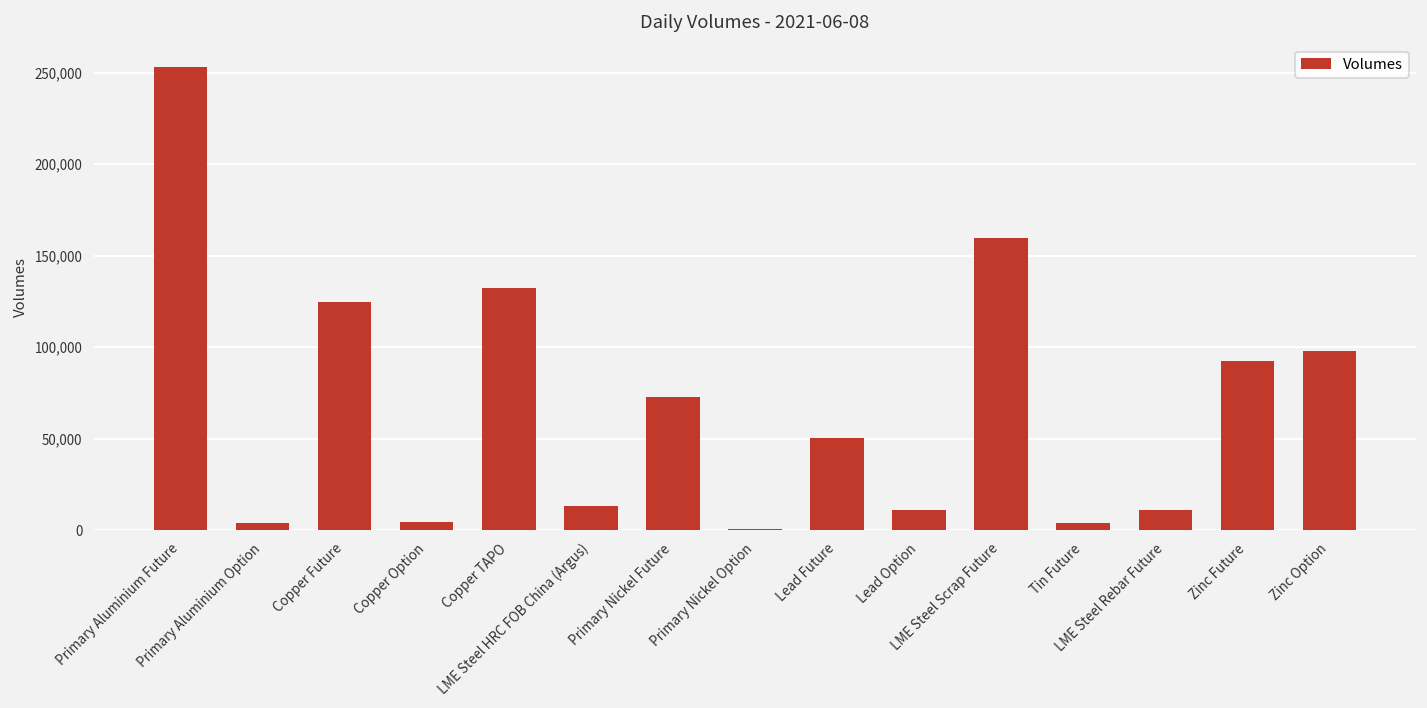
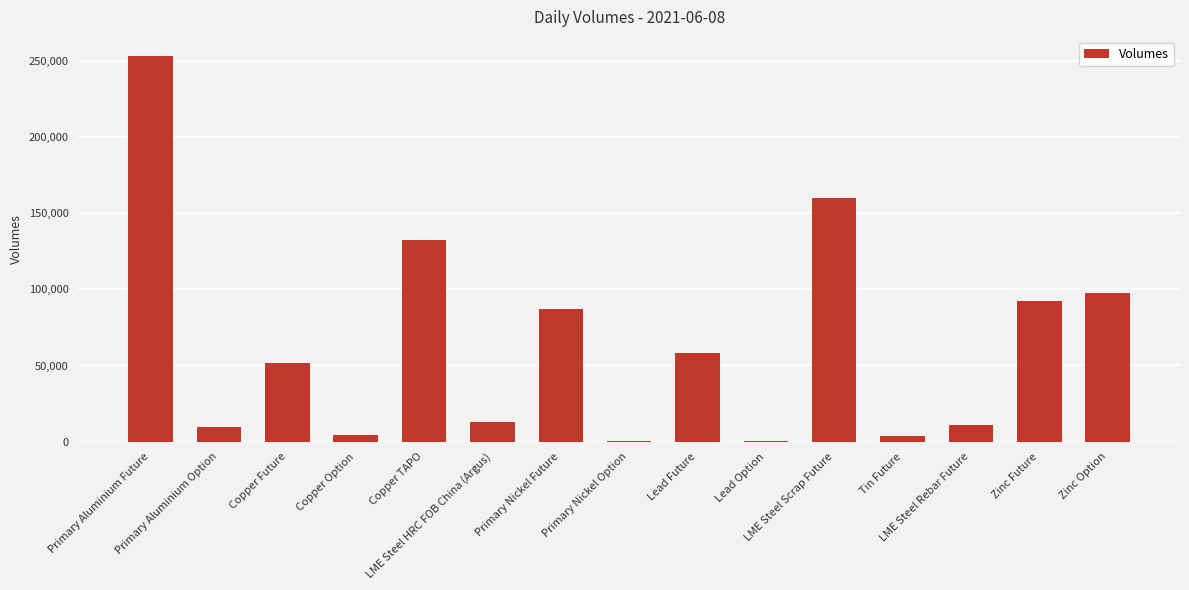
  {
    "Primary Aluminium Future": "253,000",
-   "Primary Aluminium Option": "4,000",
-   "Copper Future": "125,000",
+   "Primary Aluminium Option": "10,000",
+   "Copper Future": "52,000",
    "Copper Option": "5,000",
    "Copper TAPO": "132,000",
    "LME Steel HRC FOB China (Argus)": "13,000",
-   "Primary Nickel Future": "73,000",
-   "Lead Future": "50,000",
-   "Lead Option": "11,000",
+   "Primary Nickel Future": "87,000",
+   "Lead Future": "58,000",
+   "Lead Option": "1,000",
    "LME Steel Scrap Future": "160,000",
    "Tin Future": "4,000",
    "LME Steel Rebar Future": "11,000",
    "Zinc Future": "92,000",
    "Zinc Option": "98,000"
  }
